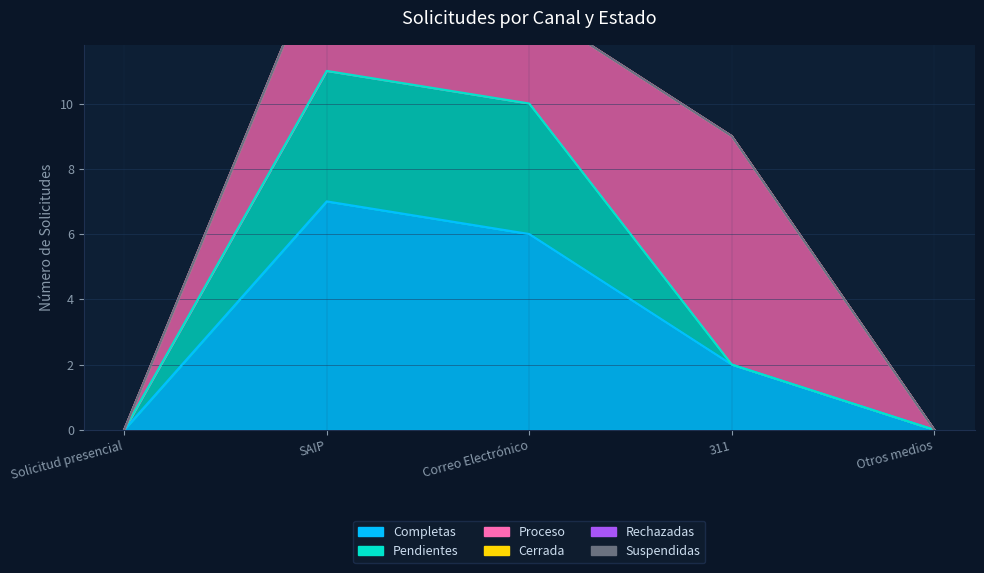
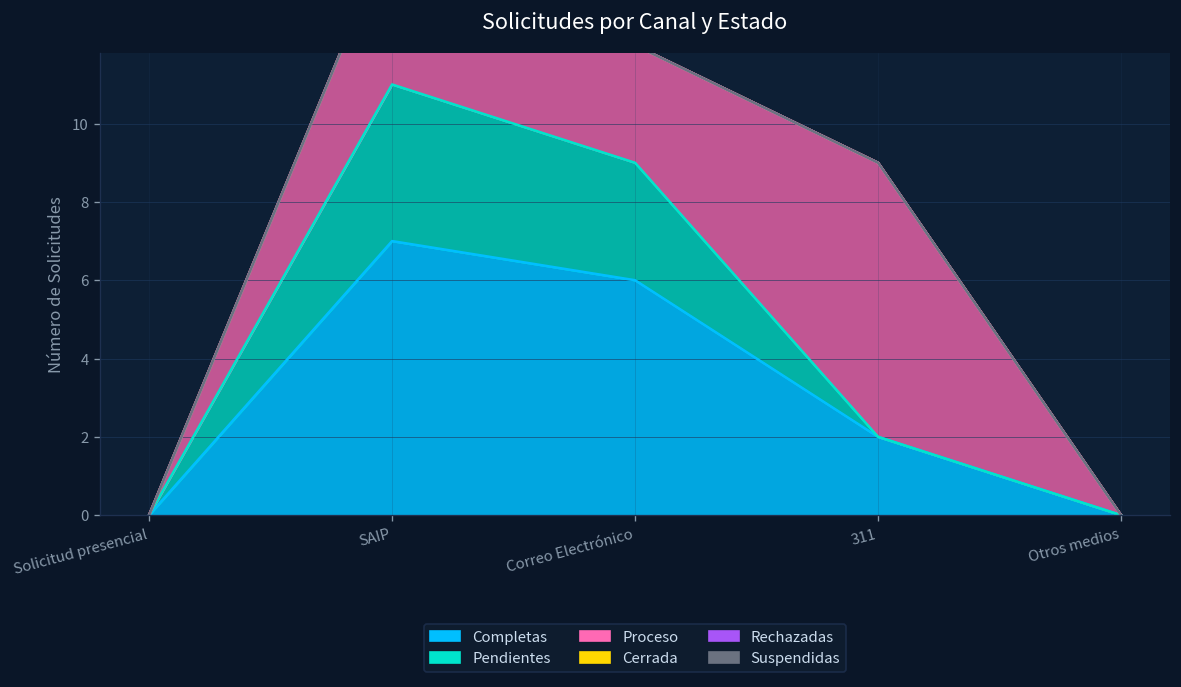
  {
    "Completas": {
      "SAIP": 7,
      "Correo Electrónico": 6
    },
    "Pendientes": {
      "SAIP": 4,
-     "Correo Electrónico": 4
+     "Correo Electrónico": 3
    }
  }
